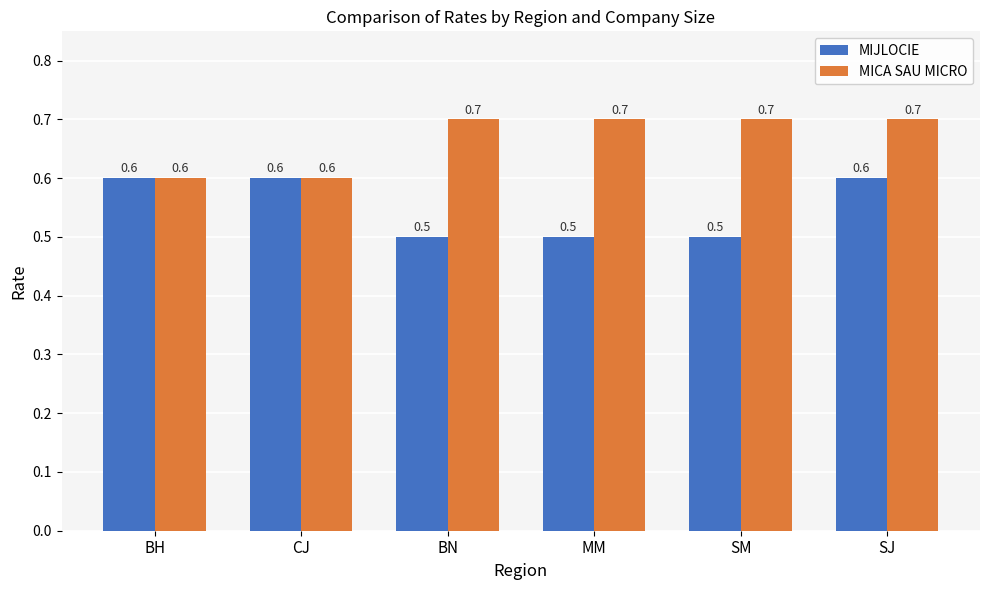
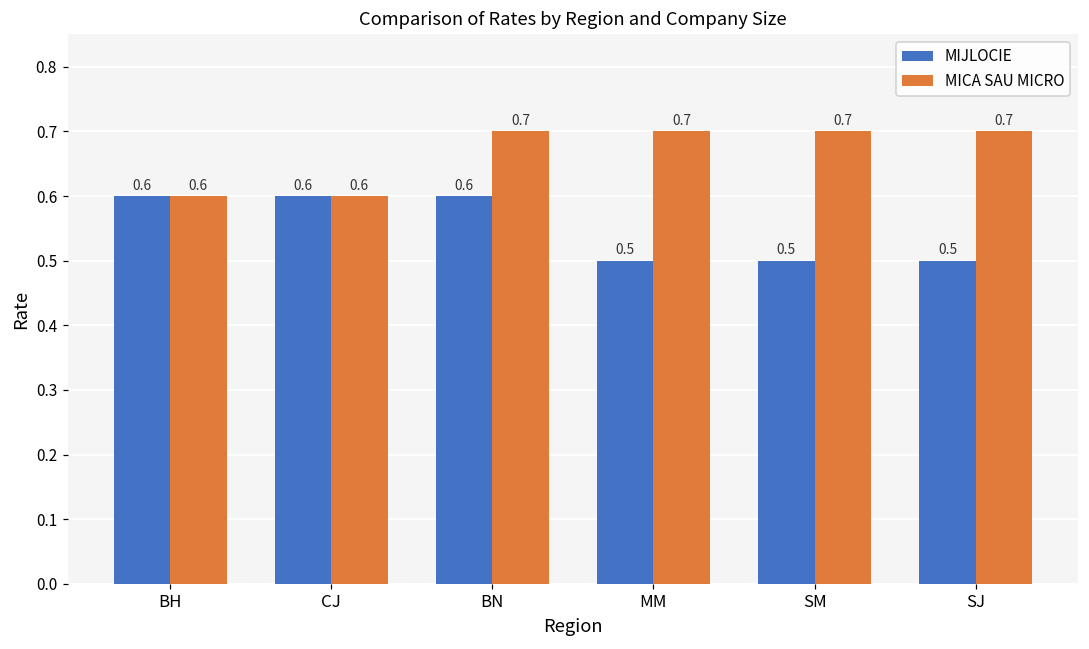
  {
    "MIJLOCIE": {
      "BH": 0.6,
      "CJ": 0.6,
-     "BN": 0.5,
+     "BN": 0.6,
      "MM": 0.5,
      "SM": 0.5,
-     "SJ": 0.6
+     "SJ": 0.5
    },
    "MICA SAU MICRO": {
      "BH": 0.6,
      "CJ": 0.6,
      "BN": 0.7,
      "MM": 0.7,
      "SM": 0.7,
      "SJ": 0.7
    }
  }
